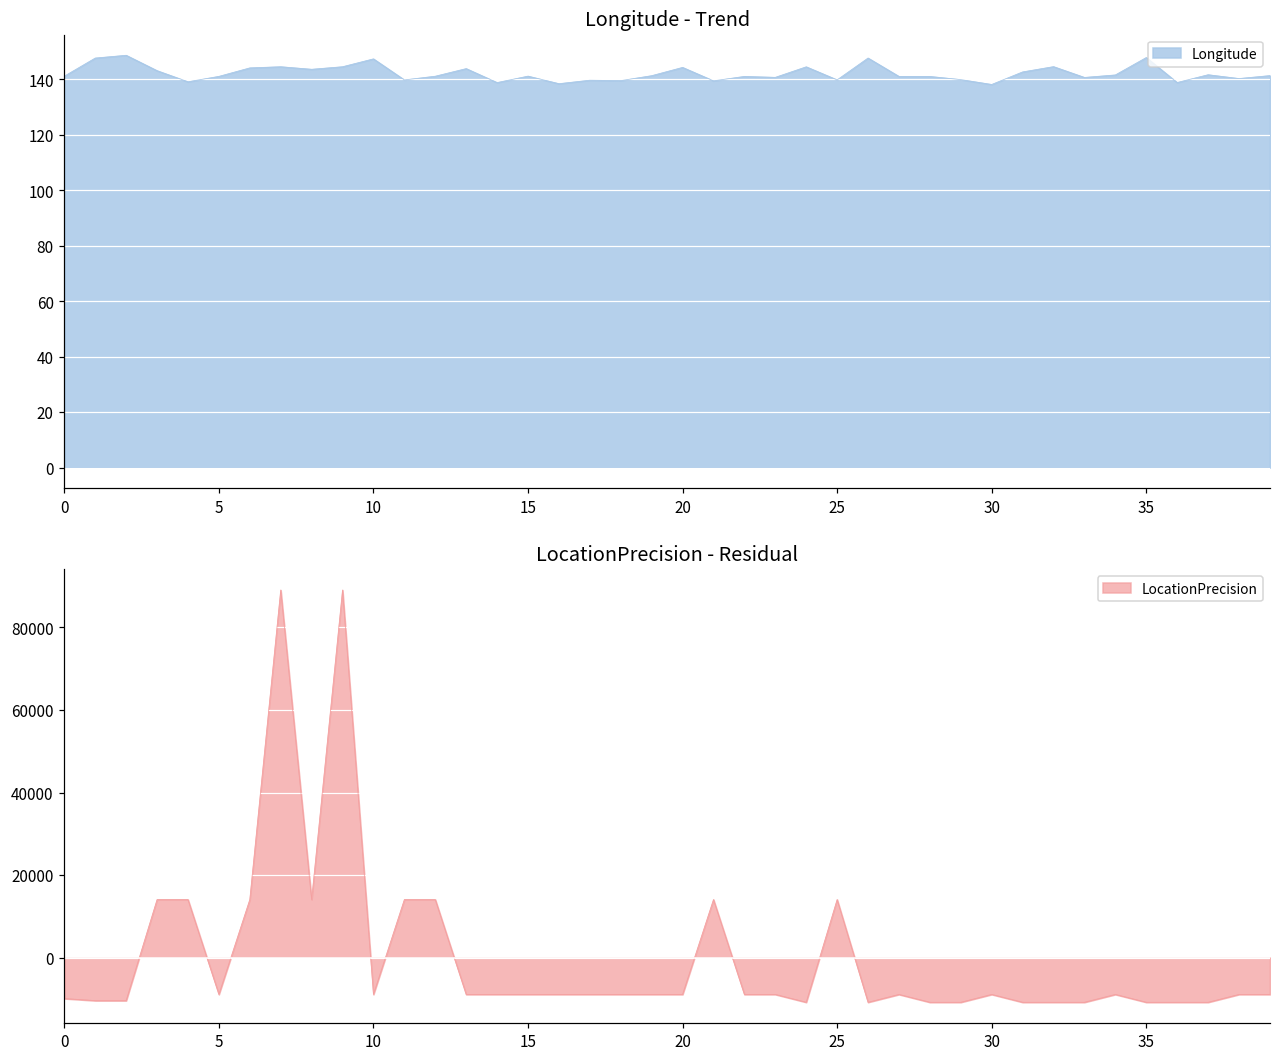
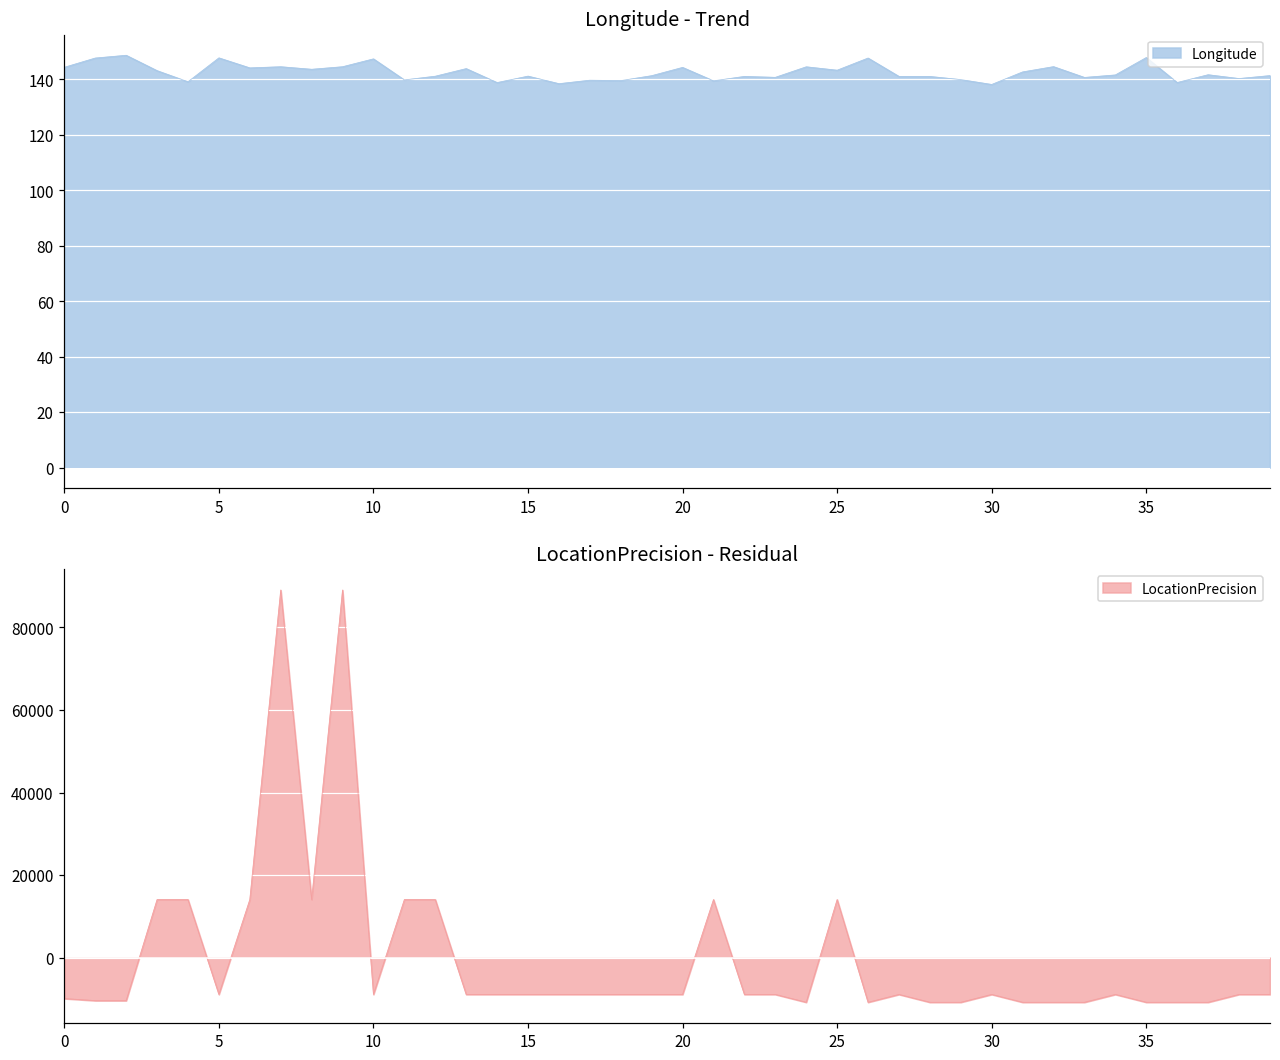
  {
    "Longitude - Trend": {
-     "0": 141,
-     "5": 141,
+     "0": 144,
+     "5": 148,
      "10": 147,
      "15": 141,
      "20": 144,
-     "25": 140,
+     "25": 143,
      "30": 138,
      "35": 148
    }
  }
